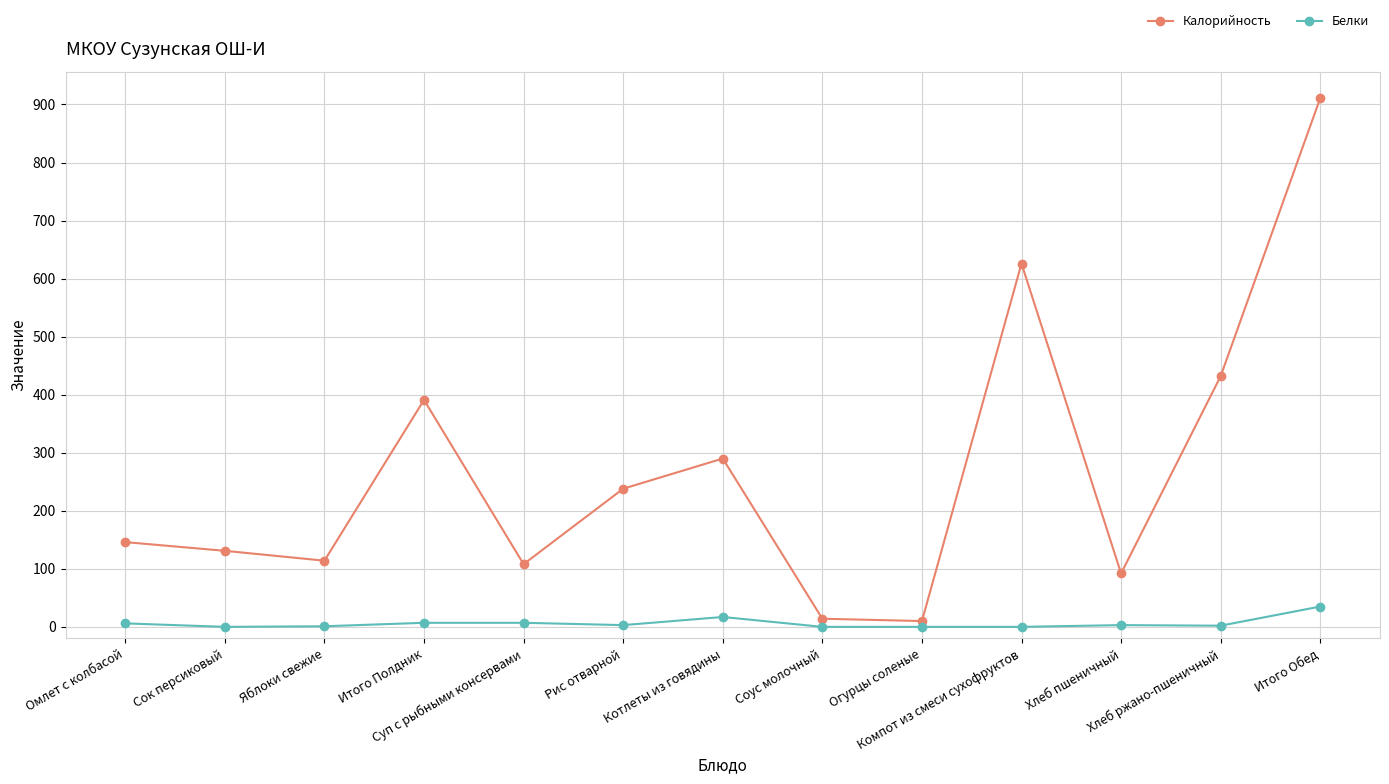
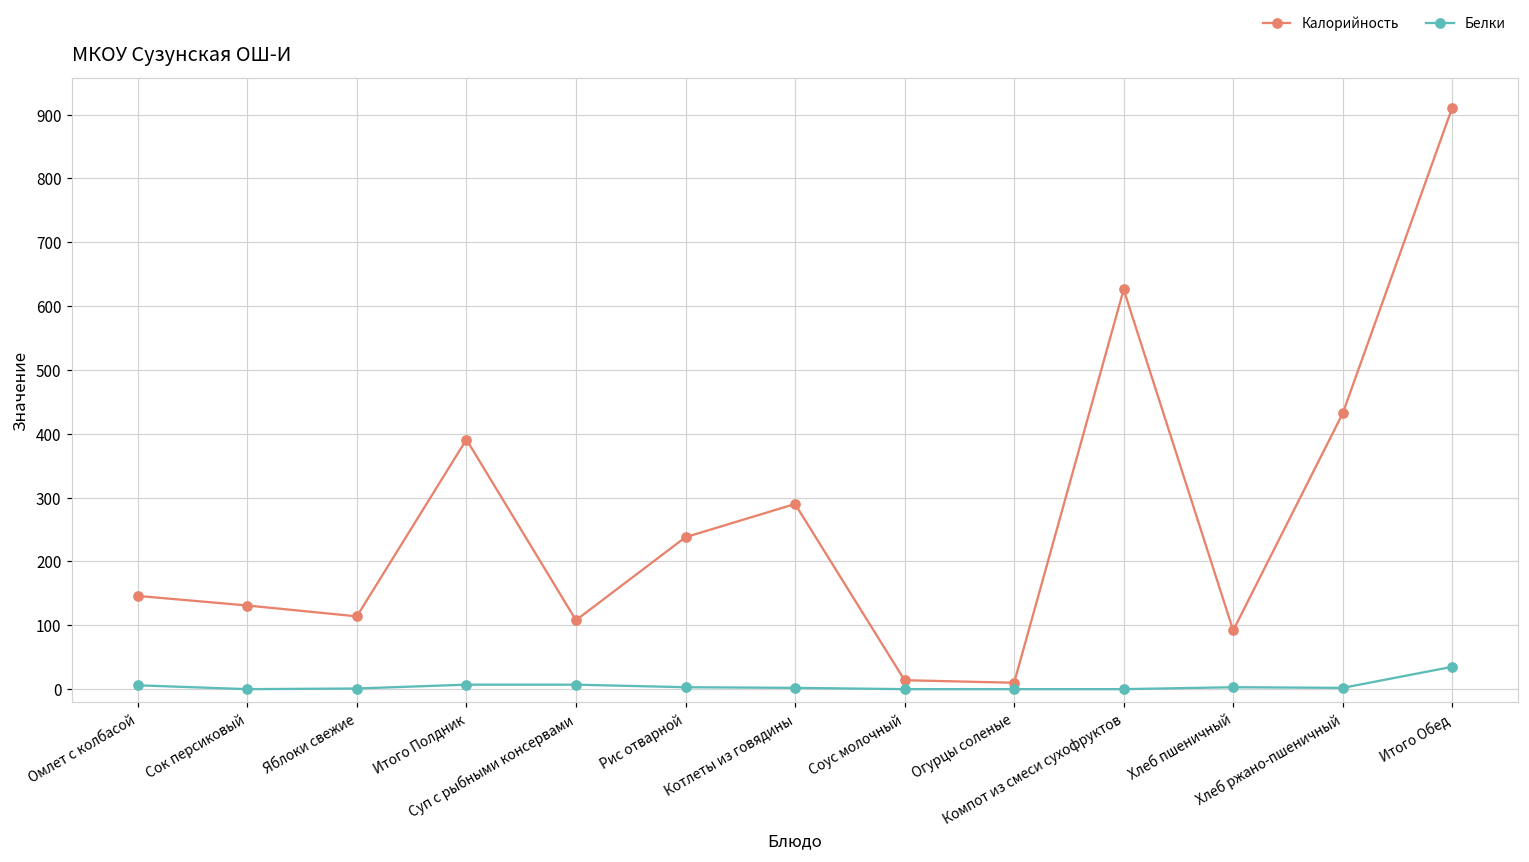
  {
    "Калорийность": {
      "Омлет с колбасой": 150,
      "Сок персиковый": 130,
      "Яблоки свежие": 110,
      "Итого Полдник": 390,
      "Суп с рыбными консервами": 110,
      "Рис отварной": 240,
      "Котлеты из говядины": 290,
      "Соус молочный": 10,
      "Огурцы соленые": 10,
      "Компот из смеси сухофруктов": 630,
      "Хлеб пшеничный": 90,
      "Хлеб ржано-пшеничный": 430,
      "Итого Обед": 910
    },
    "Белки": {
      "Омлет с колбасой": 10,
      "Сок персиковый": 0,
      "Яблоки свежие": 0,
      "Итого Полдник": 10,
      "Суп с рыбными консервами": 10,
      "Рис отварной": 0,
-     "Котлеты из говядины": 20,
+     "Котлеты из говядины": 0,
      "Соус молочный": 0,
      "Огурцы соленые": 0,
      "Компот из смеси сухофруктов": 0,
      "Хлеб пшеничный": 0,
      "Хлеб ржано-пшеничный": 0,
      "Итого Обед": 40
    }
  }
